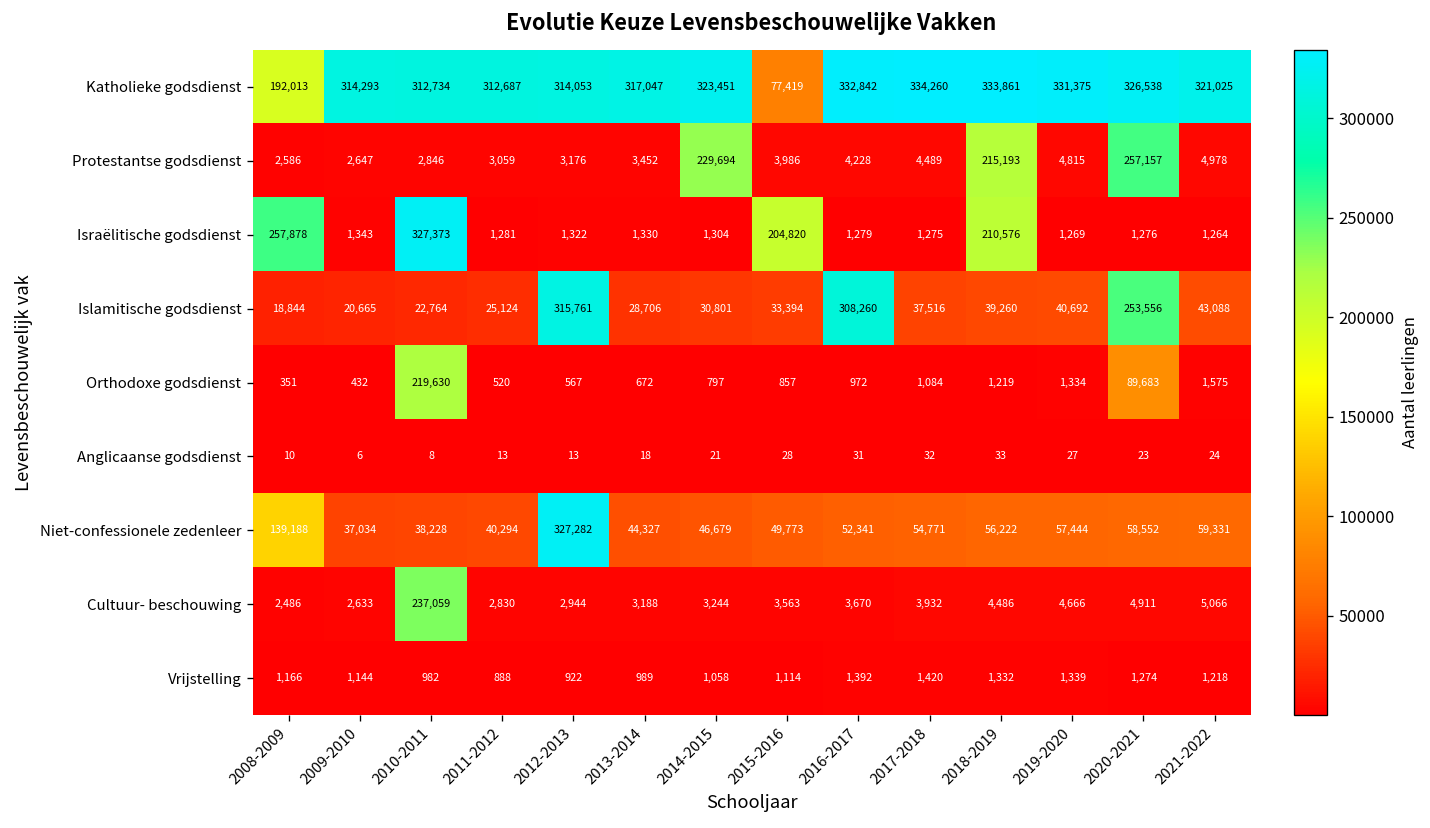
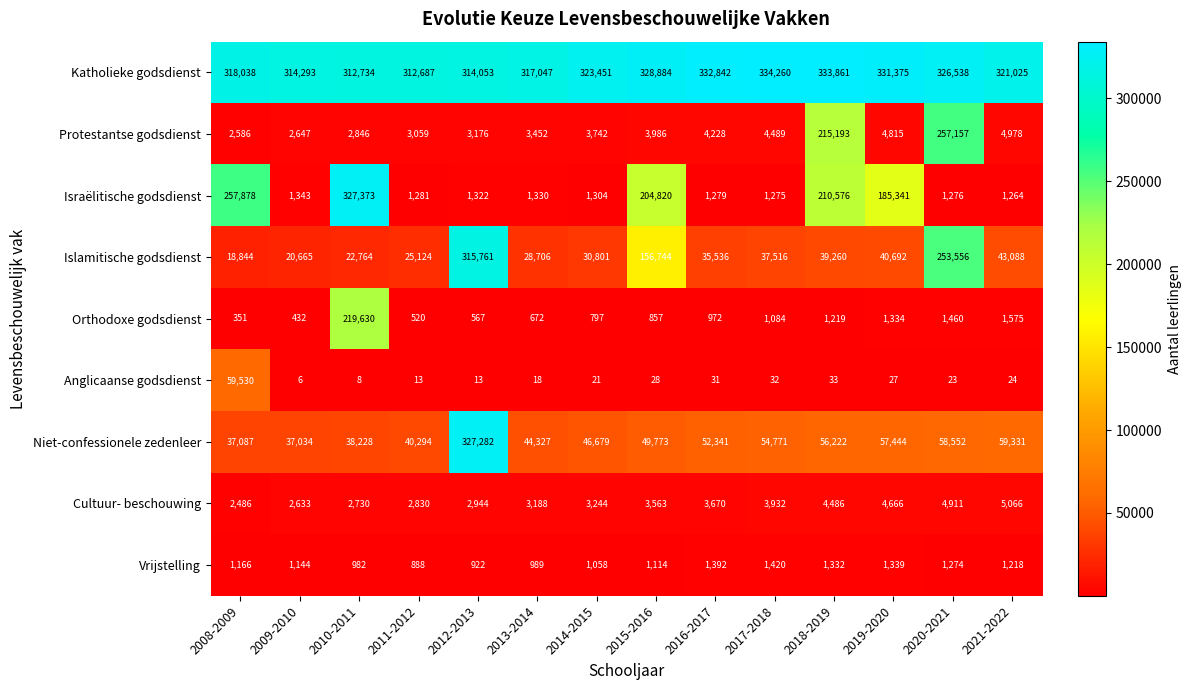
  {
    "Katholieke godsdienst": {
-     "2008-2009": "192,013",
+     "2008-2009": "318,038",
      "2009-2010": "314,293",
      "2010-2011": "312,734",
      "2011-2012": "312,687",
      "2012-2013": "314,053",
      "2013-2014": "317,047",
      "2014-2015": "323,451",
-     "2015-2016": "77,419",
+     "2015-2016": "328,884",
      "2016-2017": "332,842",
      "2017-2018": "334,260",
      "2018-2019": "333,861",
      "2019-2020": "331,375",
      "2020-2021": "326,538",
      "2021-2022": "321,025"
    },
    "Protestantse godsdienst": {
      "2008-2009": "2,586",
      "2009-2010": "2,647",
      "2010-2011": "2,846",
      "2011-2012": "3,059",
      "2012-2013": "3,176",
      "2013-2014": "3,452",
-     "2014-2015": "229,694",
+     "2014-2015": "3,742",
      "2015-2016": "3,986",
      "2016-2017": "4,228",
      "2017-2018": "4,489",
      "2018-2019": "215,193",
      "2019-2020": "4,815",
      "2020-2021": "257,157",
      "2021-2022": "4,978"
    },
    "Israëlitische godsdienst": {
      "2008-2009": "257,878",
      "2009-2010": "1,343",
      "2010-2011": "327,373",
      "2011-2012": "1,281",
      "2012-2013": "1,322",
      "2013-2014": "1,330",
      "2014-2015": "1,304",
      "2015-2016": "204,820",
      "2016-2017": "1,279",
      "2017-2018": "1,275",
      "2018-2019": "210,576",
-     "2019-2020": "1,269",
+     "2019-2020": "185,341",
      "2020-2021": "1,276",
      "2021-2022": "1,264"
    },
    "Islamitische godsdienst": {
      "2008-2009": "18,844",
      "2009-2010": "20,665",
      "2010-2011": "22,764",
      "2011-2012": "25,124",
      "2012-2013": "315,761",
      "2013-2014": "28,706",
      "2014-2015": "30,801",
-     "2015-2016": "33,394",
-     "2016-2017": "308,260",
+     "2015-2016": "156,744",
+     "2016-2017": "35,536",
      "2017-2018": "37,516",
      "2018-2019": "39,260",
      "2019-2020": "40,692",
      "2020-2021": "253,556",
      "2021-2022": "43,088"
    },
    "Orthodoxe godsdienst": {
      "2008-2009": "351",
      "2009-2010": "432",
      "2010-2011": "219,630",
      "2011-2012": "520",
      "2012-2013": "567",
      "2013-2014": "672",
      "2014-2015": "797",
      "2015-2016": "857",
      "2016-2017": "972",
      "2017-2018": "1,084",
      "2018-2019": "1,219",
      "2019-2020": "1,334",
-     "2020-2021": "89,683",
+     "2020-2021": "1,460",
      "2021-2022": "1,575"
    },
    "Anglicaanse godsdienst": {
-     "2008-2009": "10",
+     "2008-2009": "59,530",
      "2009-2010": "6",
      "2010-2011": "8",
      "2011-2012": "13",
      "2012-2013": "13",
      "2013-2014": "18",
      "2014-2015": "21",
      "2015-2016": "28",
      "2016-2017": "31",
      "2017-2018": "32",
      "2018-2019": "33",
      "2019-2020": "27",
      "2020-2021": "23",
      "2021-2022": "24"
    },
    "Niet-confessionele zedenleer": {
-     "2008-2009": "139,188",
+     "2008-2009": "37,087",
      "2009-2010": "37,034",
      "2010-2011": "38,228",
      "2011-2012": "40,294",
      "2012-2013": "327,282",
      "2013-2014": "44,327",
      "2014-2015": "46,679",
      "2015-2016": "49,773",
      "2016-2017": "52,341",
      "2017-2018": "54,771",
      "2018-2019": "56,222",
      "2019-2020": "57,444",
      "2020-2021": "58,552",
      "2021-2022": "59,331"
    },
    "Cultuur- beschouwing": {
      "2008-2009": "2,486",
      "2009-2010": "2,633",
-     "2010-2011": "237,059",
+     "2010-2011": "2,730",
      "2011-2012": "2,830",
      "2012-2013": "2,944",
      "2013-2014": "3,188",
      "2014-2015": "3,244",
      "2015-2016": "3,563",
      "2016-2017": "3,670",
      "2017-2018": "3,932",
      "2018-2019": "4,486",
      "2019-2020": "4,666",
      "2020-2021": "4,911",
      "2021-2022": "5,066"
    },
    "Vrijstelling": {
      "2008-2009": "1,166",
      "2009-2010": "1,144",
      "2010-2011": "982",
      "2011-2012": "888",
      "2012-2013": "922",
      "2013-2014": "989",
      "2014-2015": "1,058",
      "2015-2016": "1,114",
      "2016-2017": "1,392",
      "2017-2018": "1,420",
      "2018-2019": "1,332",
      "2019-2020": "1,339",
      "2020-2021": "1,274",
      "2021-2022": "1,218"
    }
  }
